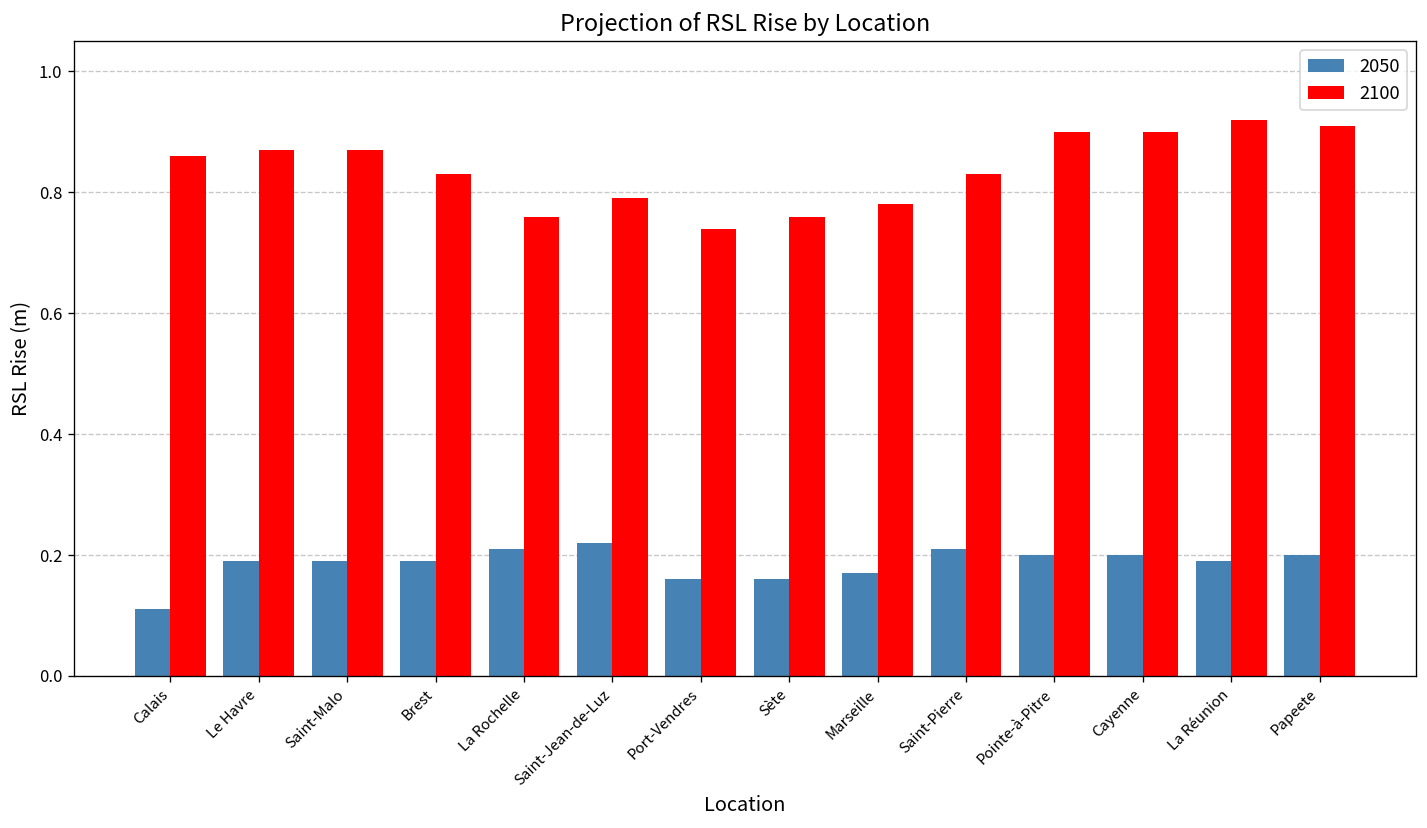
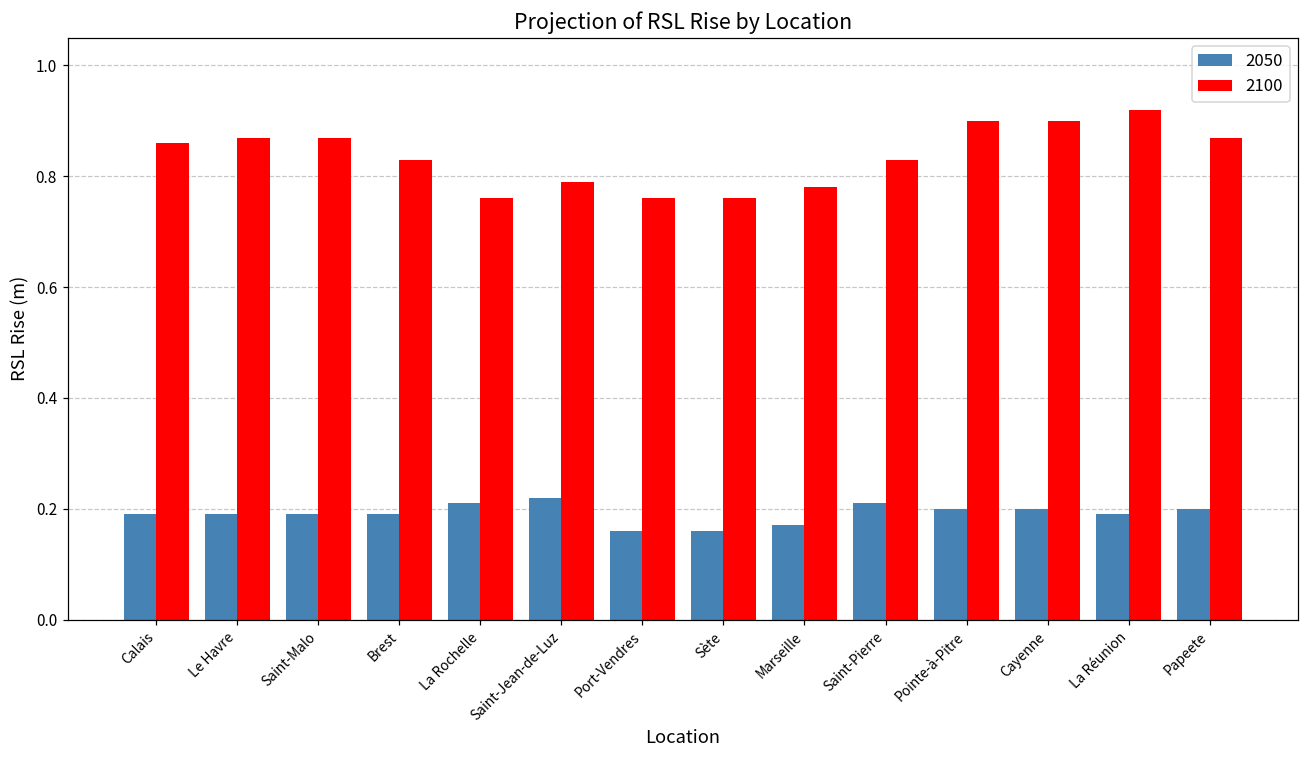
  {
    "2050": {
-     "Calais": 0.11,
+     "Calais": 0.19,
      "Le Havre": 0.19,
      "Saint-Malo": 0.19,
      "Brest": 0.19,
      "La Rochelle": 0.21,
      "Saint-Jean-de-Luz": 0.22,
      "Port-Vendres": 0.16,
      "Sète": 0.16,
      "Marseille": 0.17,
      "Saint-Pierre": 0.21,
      "Pointe-à-Pitre": 0.20,
      "Cayenne": 0.20,
      "La Réunion": 0.19,
      "Papeete": 0.20
    },
    "2100": {
      "Calais": 0.86,
      "Le Havre": 0.87,
      "Saint-Malo": 0.87,
      "Brest": 0.83,
      "La Rochelle": 0.76,
      "Saint-Jean-de-Luz": 0.79,
-     "Port-Vendres": 0.74,
+     "Port-Vendres": 0.76,
      "Sète": 0.76,
      "Marseille": 0.78,
      "Saint-Pierre": 0.83,
      "Pointe-à-Pitre": 0.90,
      "Cayenne": 0.90,
      "La Réunion": 0.92,
-     "Papeete": 0.91
+     "Papeete": 0.87
    }
  }
